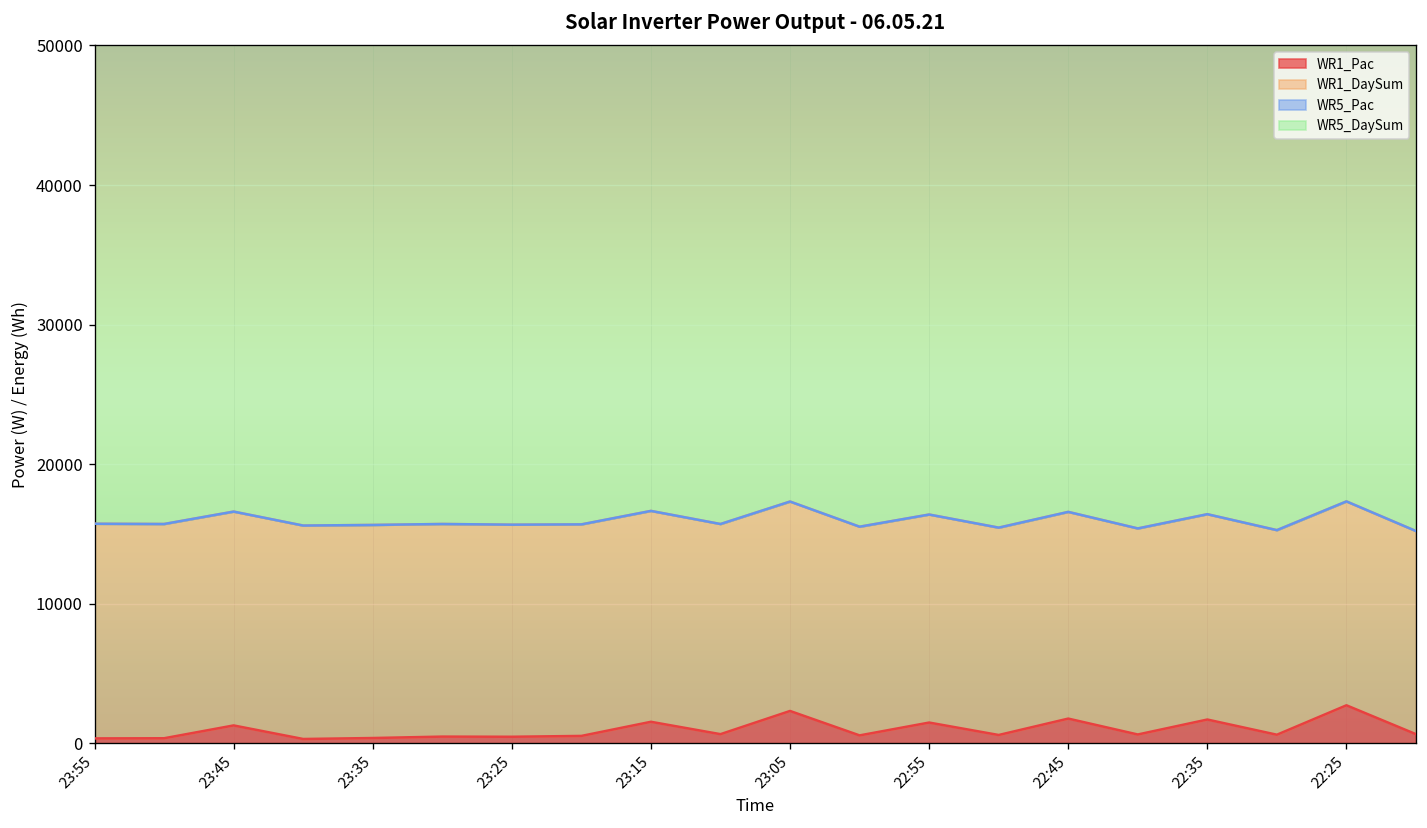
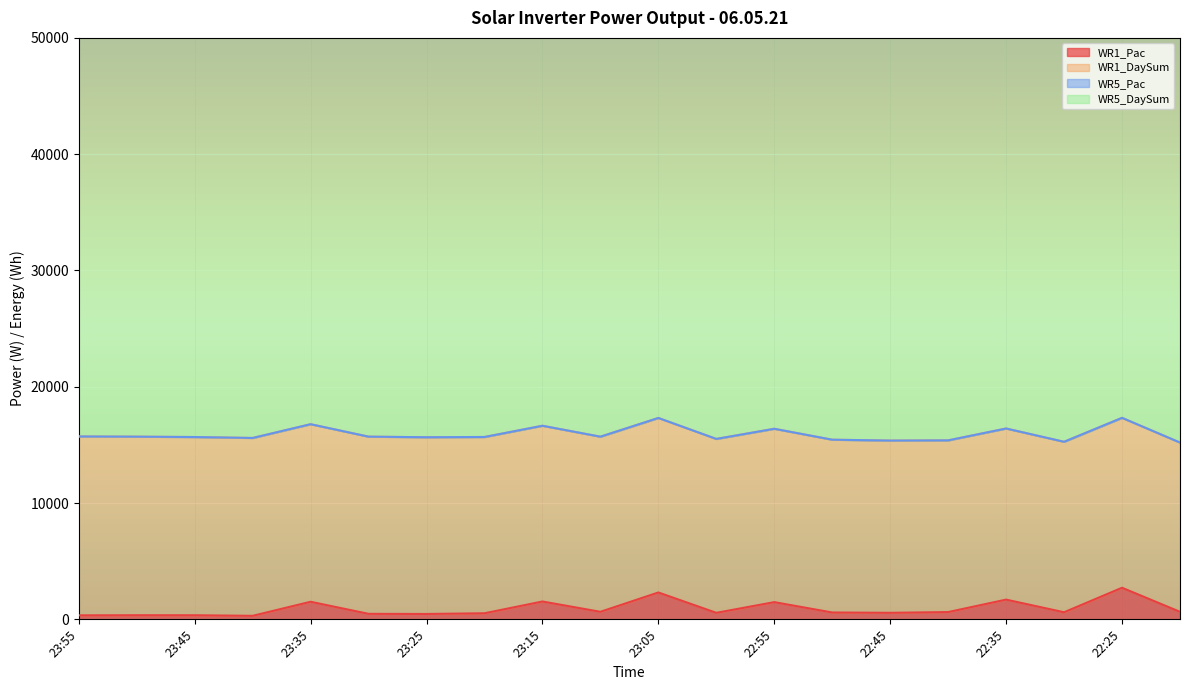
  {
    "WR1_Pac": {
      "23:55": 300,
-     "23:45": 1300,
-     "23:35": 400,
+     "23:45": 400,
+     "23:35": 1500,
      "23:25": 500,
      "23:15": 1500,
      "23:05": 2300,
      "22:55": 1500,
-     "22:45": 1800,
+     "22:45": 600,
      "22:35": 1700,
      "22:25": 2700
    }
  }
